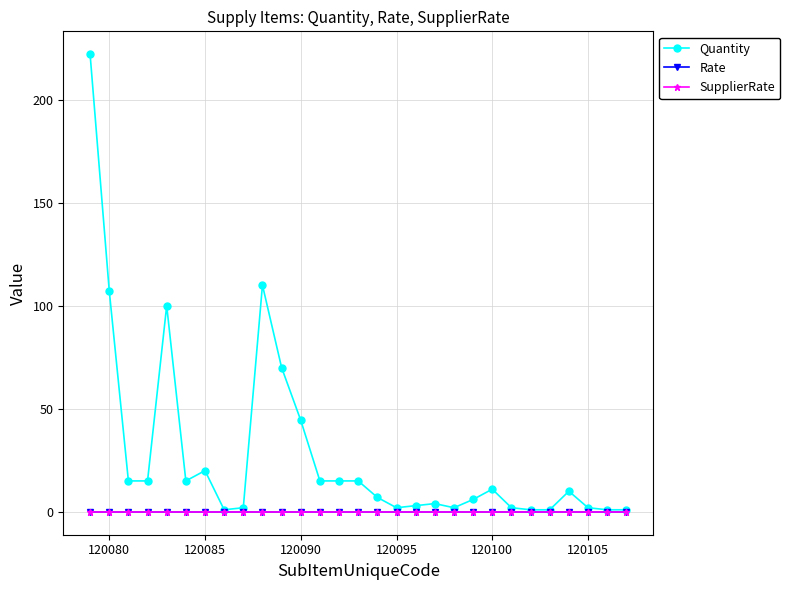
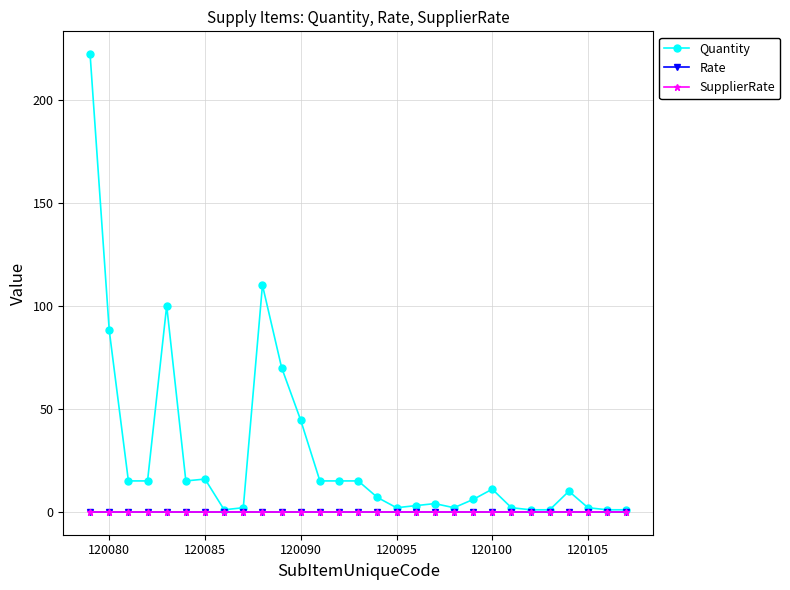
  {
    "Quantity": {
-     "120080": 107,
-     "120085": 20,
+     "120080": 88,
+     "120085": 16,
      "120090": 44,
      "120095": 2,
      "120100": 11,
      "120105": 2
    },
    "SupplierRate": {
      "120080": 0,
      "120085": 0,
      "120090": 0,
      "120095": 0,
      "120100": 0,
      "120105": 0
    }
  }
